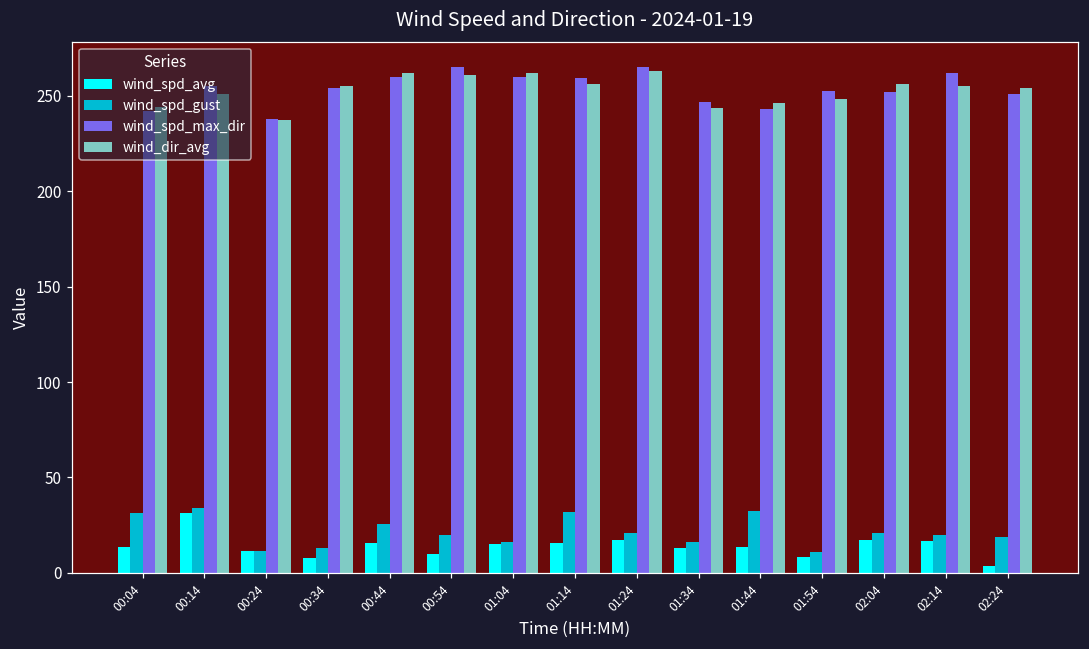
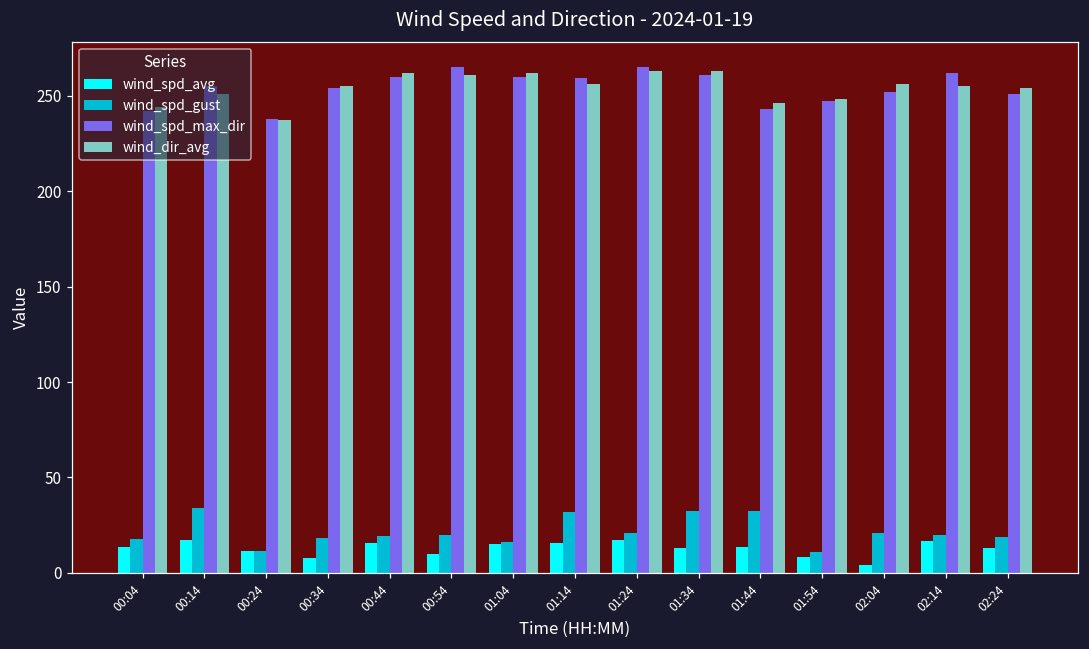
  {
    "wind_spd_avg": {
      "00:04": 14,
-     "00:14": 31,
+     "00:14": 17,
      "00:24": 11,
      "00:34": 8,
      "00:44": 16,
      "00:54": 10,
      "01:04": 15,
      "01:14": 16,
      "01:24": 17,
      "01:34": 13,
      "01:44": 14,
      "01:54": 9,
-     "02:04": 17,
+     "02:04": 4,
      "02:14": 17,
-     "02:24": 4
+     "02:24": 13
    },
    "wind_spd_gust": {
-     "00:04": 31,
+     "00:04": 18,
      "00:14": 34,
      "00:24": 11,
-     "00:34": 13,
-     "00:44": 26,
+     "00:34": 18,
+     "00:44": 19,
      "00:54": 20,
      "01:04": 16,
      "01:14": 32,
      "01:24": 21,
-     "01:34": 16,
+     "01:34": 32,
      "01:44": 33,
      "01:54": 11,
      "02:04": 21,
      "02:14": 20,
      "02:24": 19
    },
    "wind_spd_max_dir": {
      "00:24": 238,
      "00:34": 254,
      "00:44": 260,
      "00:54": 265,
      "01:04": 260,
      "01:14": 259,
      "01:24": 265,
-     "01:34": 247,
+     "01:34": 261,
      "01:44": 243,
-     "01:54": 252,
+     "01:54": 247,
      "02:04": 252,
      "02:14": 262,
      "02:24": 251
    },
    "wind_dir_avg": {
      "00:24": 237,
      "00:34": 255,
      "00:44": 262,
      "00:54": 261,
      "01:04": 262,
      "01:14": 256,
      "01:24": 263,
-     "01:34": 243,
+     "01:34": 263,
      "01:44": 246,
      "01:54": 248,
      "02:04": 256,
      "02:14": 255,
      "02:24": 254
    }
  }
